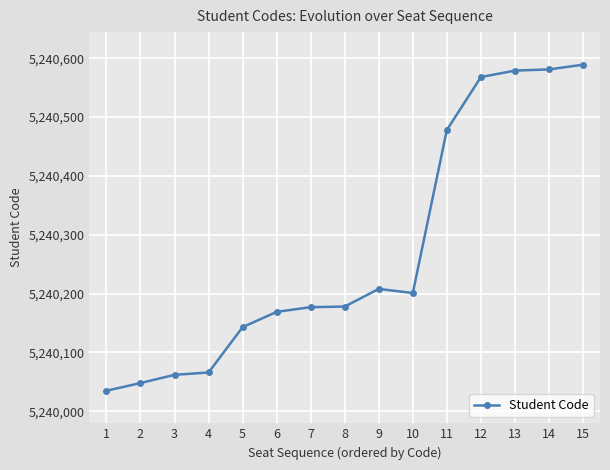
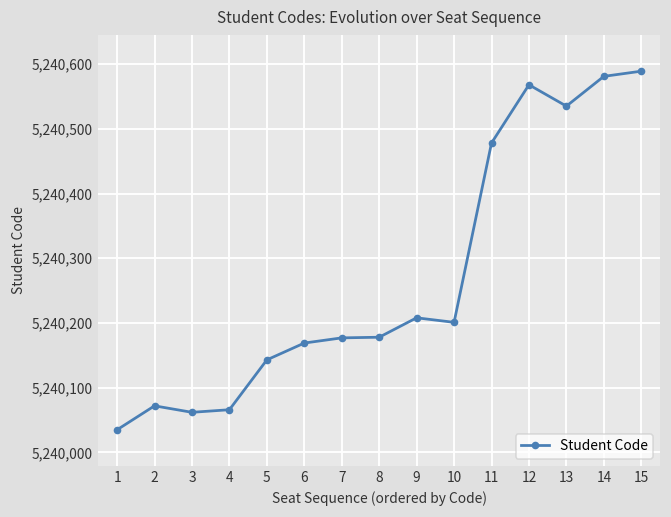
  {
    "1": "5,240,040",
-   "2": "5,240,050",
+   "2": "5,240,070",
    "3": "5,240,060",
    "4": "5,240,070",
    "5": "5,240,140",
    "6": "5,240,170",
    "7": "5,240,180",
    "8": "5,240,180",
    "9": "5,240,210",
    "10": "5,240,200",
    "11": "5,240,480",
    "12": "5,240,570",
-   "13": "5,240,580",
+   "13": "5,240,540",
    "14": "5,240,580",
    "15": "5,240,590"
  }
